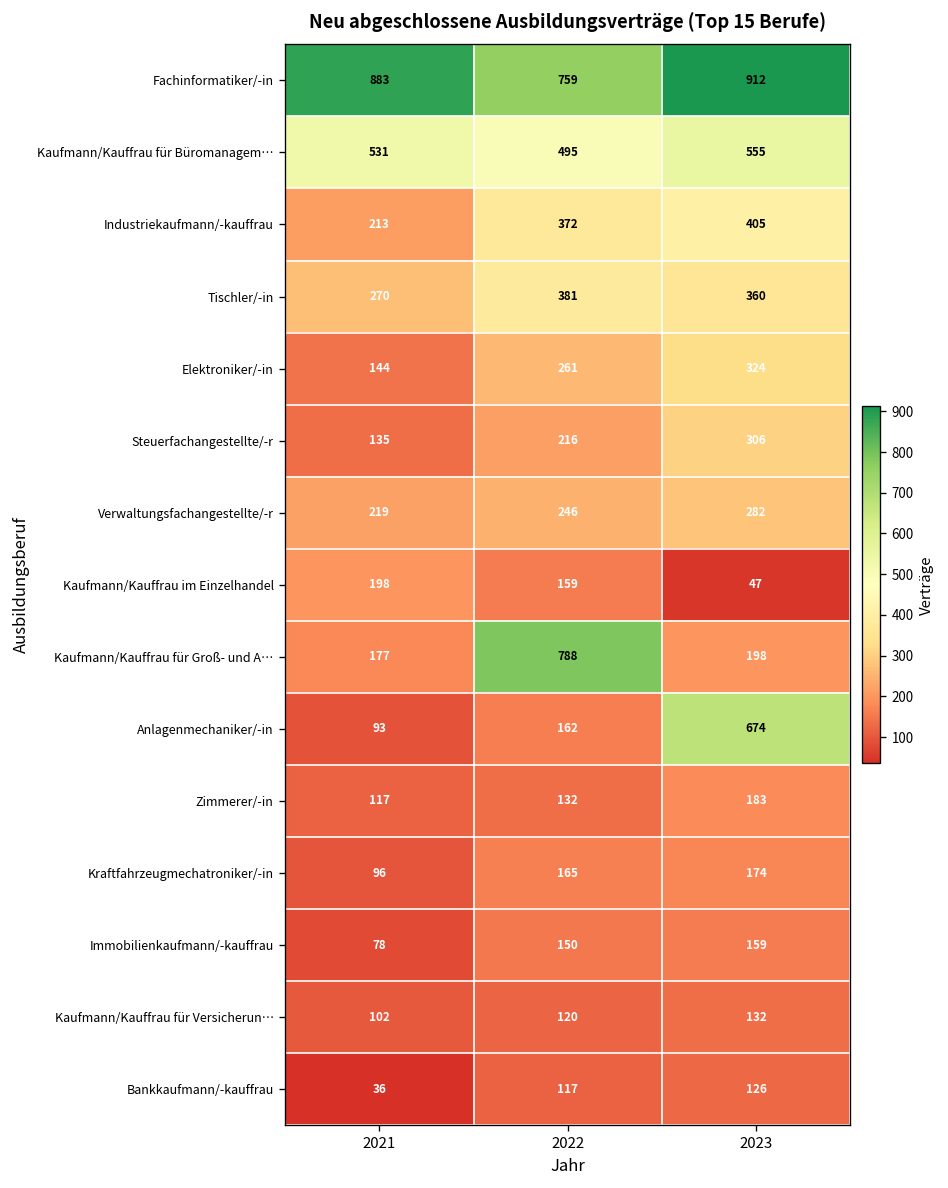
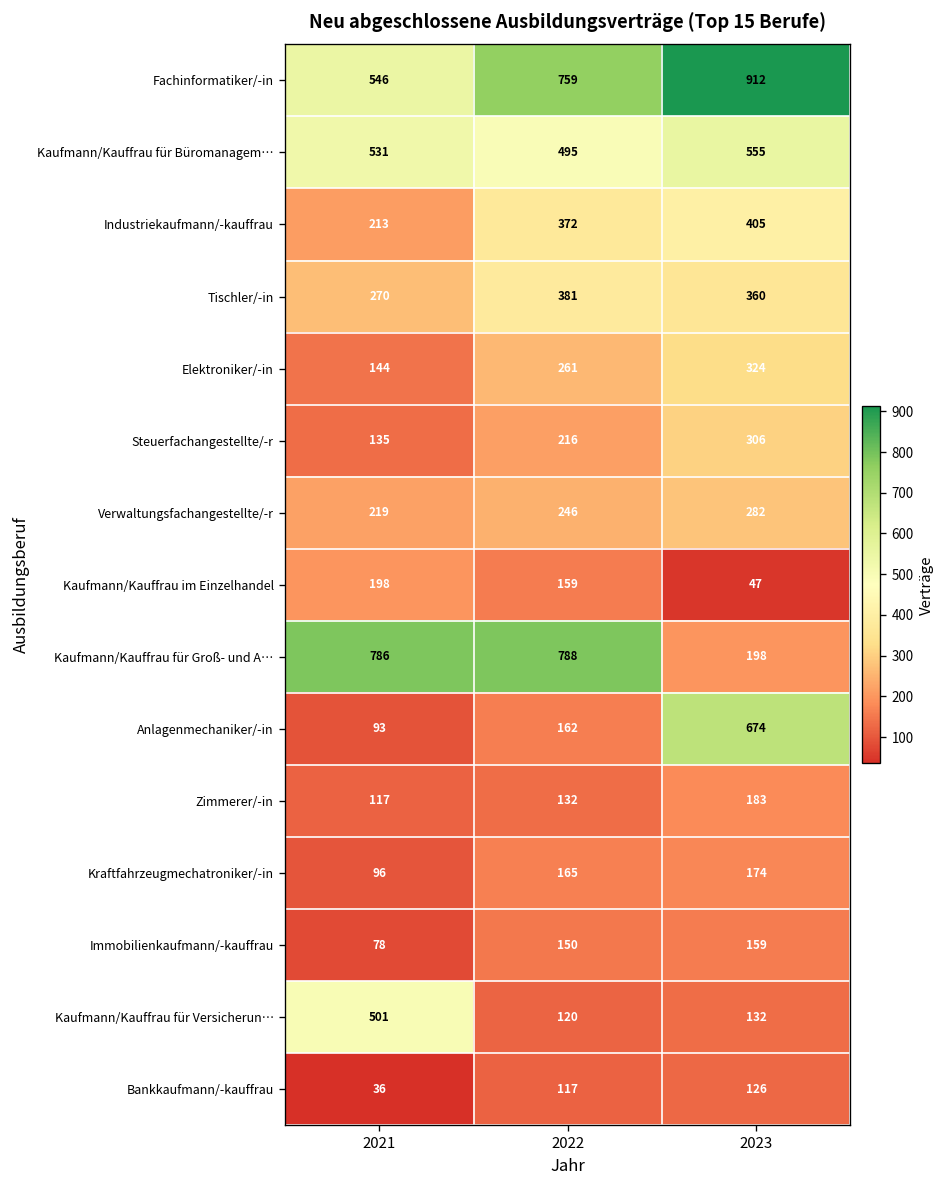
  {
    "Fachinformatiker/-in": {
-     "2021": 883,
+     "2021": 546,
      "2022": 759,
      "2023": 912
    },
    "Kaufmann/Kauffrau für Büromanagem…": {
      "2021": 531,
      "2022": 495,
      "2023": 555
    },
    "Industriekaufmann/-kauffrau": {
      "2021": 213,
      "2022": 372,
      "2023": 405
    },
    "Tischler/-in": {
      "2021": 270,
      "2022": 381,
      "2023": 360
    },
    "Elektroniker/-in": {
      "2021": 144,
      "2022": 261,
      "2023": 324
    },
    "Steuerfachangestellte/-r": {
      "2021": 135,
      "2022": 216,
      "2023": 306
    },
    "Verwaltungsfachangestellte/-r": {
      "2021": 219,
      "2022": 246,
      "2023": 282
    },
    "Kaufmann/Kauffrau im Einzelhandel": {
      "2021": 198,
      "2022": 159,
      "2023": 47
    },
    "Kaufmann/Kauffrau für Groß- und A…": {
-     "2021": 177,
+     "2021": 786,
      "2022": 788,
      "2023": 198
    },
    "Anlagenmechaniker/-in": {
      "2021": 93,
      "2022": 162,
      "2023": 674
    },
    "Zimmerer/-in": {
      "2021": 117,
      "2022": 132,
      "2023": 183
    },
    "Kraftfahrzeugmechatroniker/-in": {
      "2021": 96,
      "2022": 165,
      "2023": 174
    },
    "Immobilienkaufmann/-kauffrau": {
      "2021": 78,
      "2022": 150,
      "2023": 159
    },
    "Kaufmann/Kauffrau für Versicherun…": {
-     "2021": 102,
+     "2021": 501,
      "2022": 120,
      "2023": 132
    },
    "Bankkaufmann/-kauffrau": {
      "2021": 36,
      "2022": 117,
      "2023": 126
    }
  }
